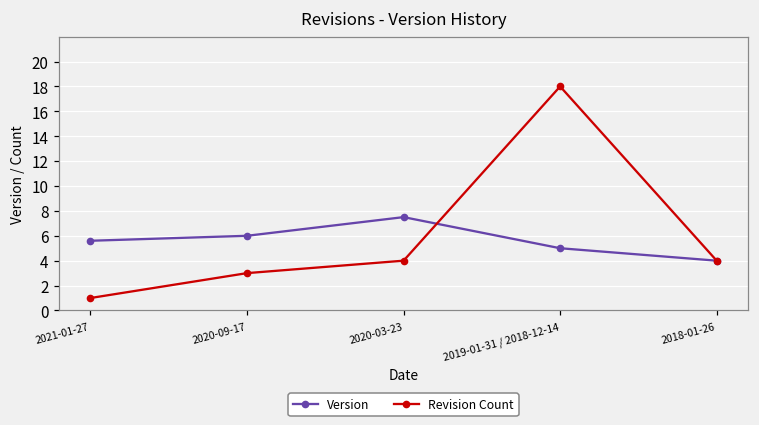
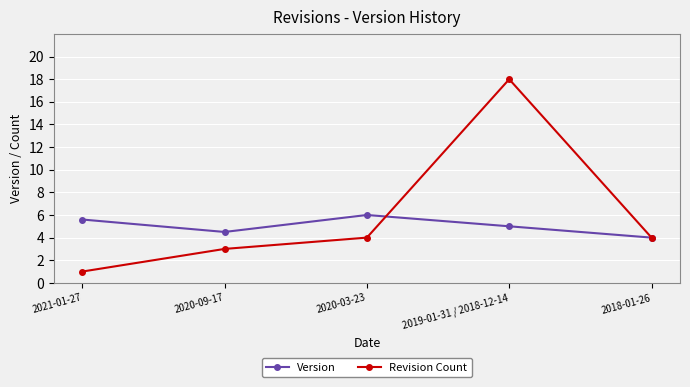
  {
    "Version": {
      "2021-01-27": 5.6,
-     "2020-09-17": 6.0,
-     "2020-03-23": 7.5,
+     "2020-09-17": 4.5,
+     "2020-03-23": 6.0,
      "2019-01-31 / 2018-12-14": 5.0
    },
    "Revision Count": {
      "2021-01-27": 1.0,
      "2020-09-17": 3.0,
      "2020-03-23": 4.0,
      "2019-01-31 / 2018-12-14": 18.0
    }
  }
